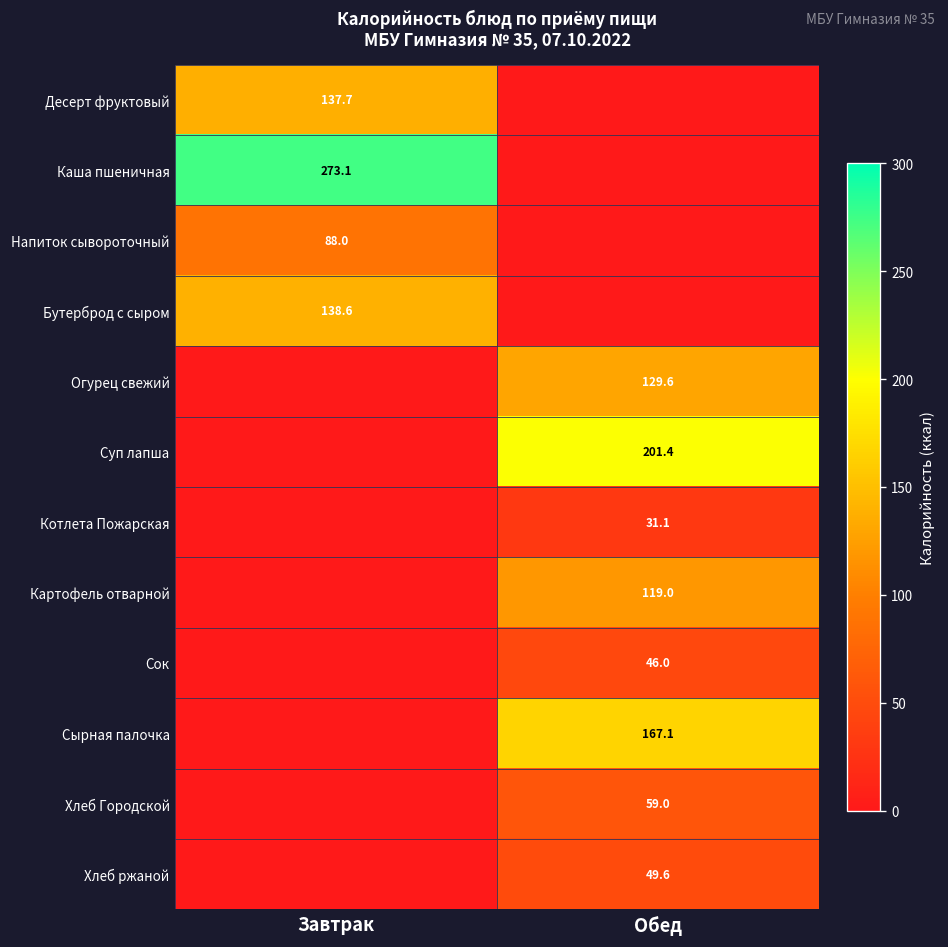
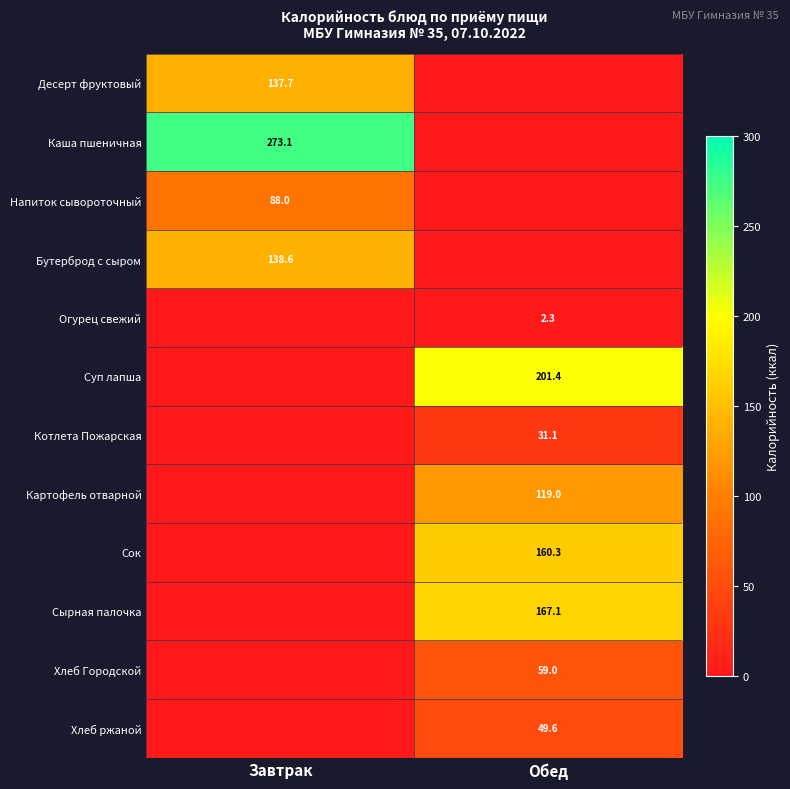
  {
    "Десерт фруктовый": {
      "Завтрак": 137.7
    },
    "Каша пшеничная": {
      "Завтрак": 273.1
    },
    "Напиток сывороточный": {
      "Завтрак": 88.0
    },
    "Бутерброд с сыром": {
      "Завтрак": 138.6
    },
    "Огурец свежий": {
-     "Обед": 129.6
+     "Обед": 2.3
    },
    "Суп лапша": {
      "Обед": 201.4
    },
    "Котлета Пожарская": {
      "Обед": 31.1
    },
    "Картофель отварной": {
      "Обед": 119.0
    },
    "Сок": {
-     "Обед": 46.0
+     "Обед": 160.3
    },
    "Сырная палочка": {
      "Обед": 167.1
    },
    "Хлеб Городской": {
      "Обед": 59.0
    },
    "Хлеб ржаной": {
      "Обед": 49.6
    }
  }
